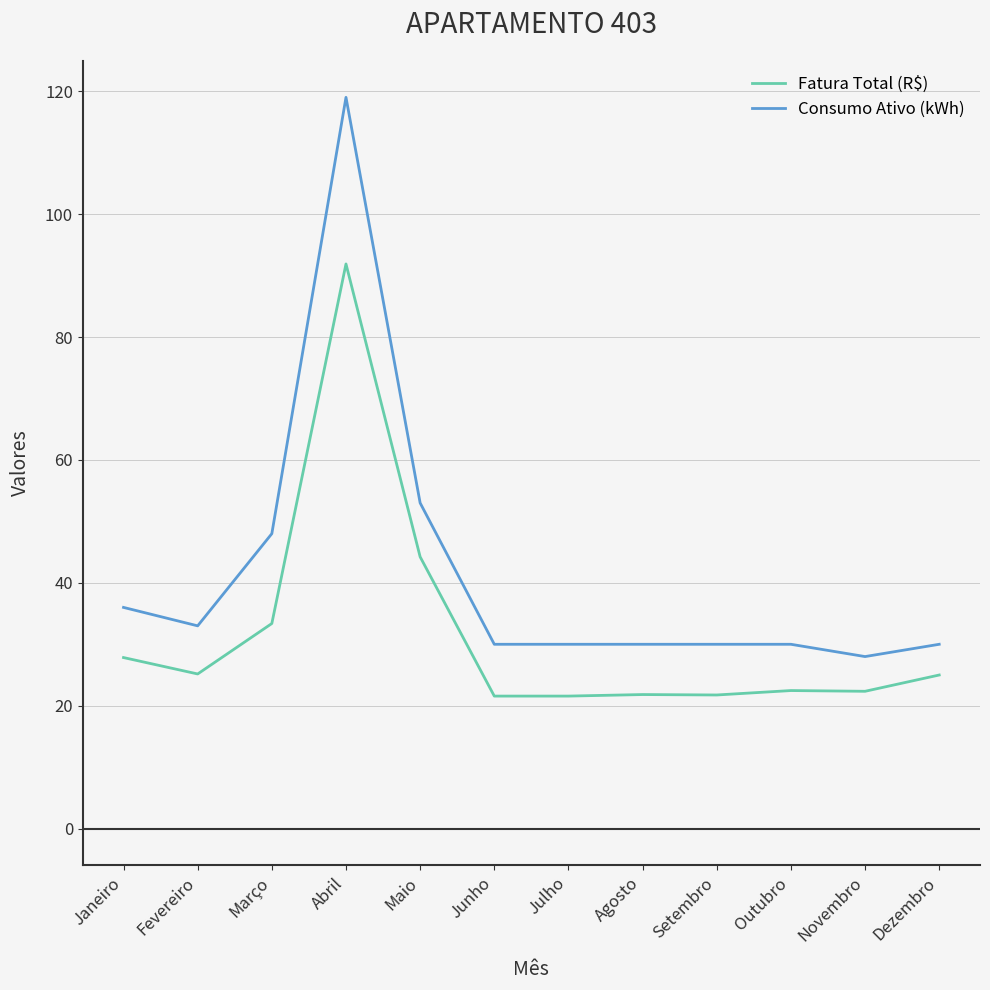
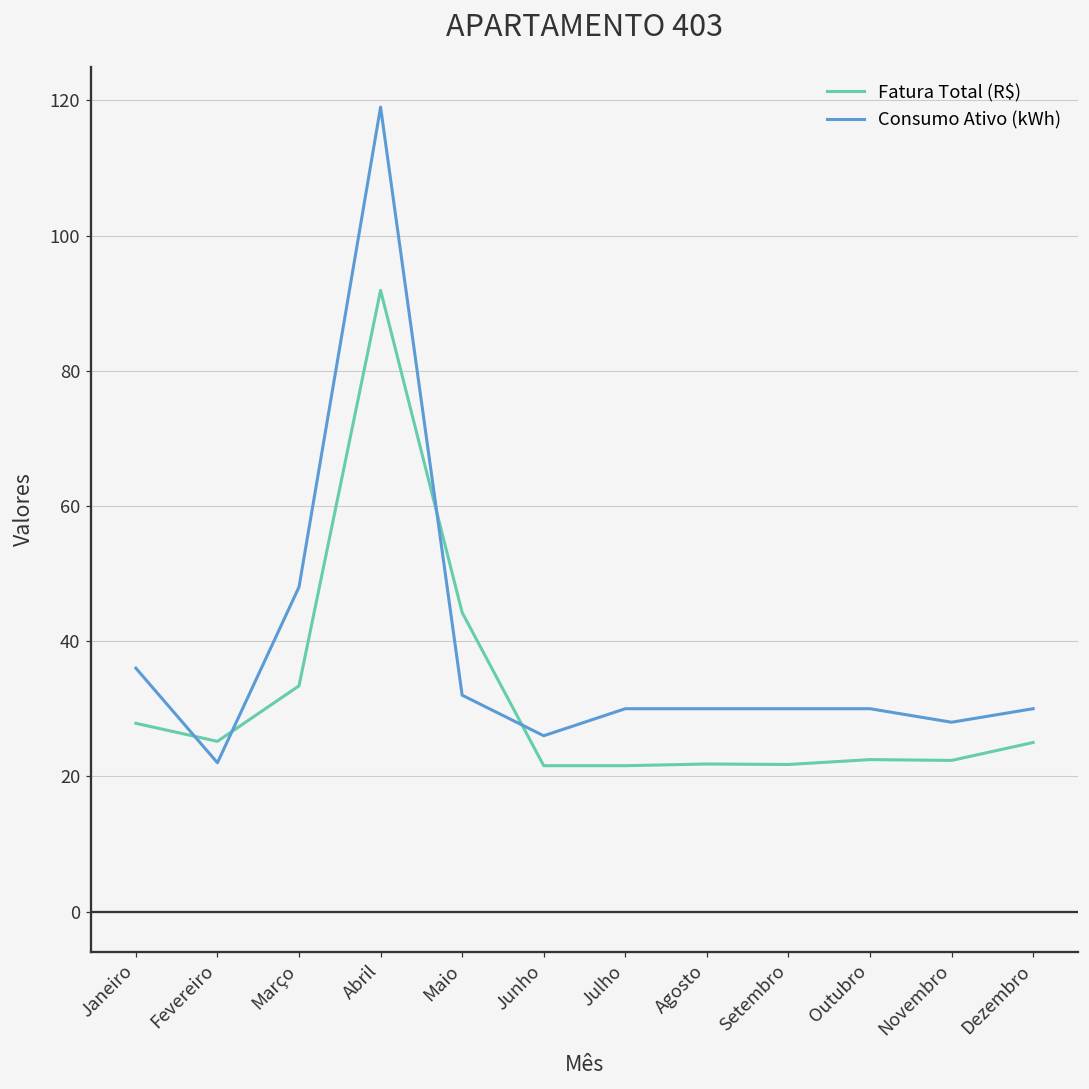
  {
    "Fatura Total (R$)": {
      "Janeiro": 28,
      "Fevereiro": 25,
      "Março": 33,
      "Abril": 92,
      "Maio": 44,
      "Junho": 22,
      "Julho": 22,
      "Agosto": 22,
      "Setembro": 22,
      "Outubro": 22,
      "Novembro": 22,
      "Dezembro": 25
    },
    "Consumo Ativo (kWh)": {
      "Janeiro": 36,
-     "Fevereiro": 33,
+     "Fevereiro": 22,
      "Março": 48,
      "Abril": 119,
-     "Maio": 53,
-     "Junho": 30,
+     "Maio": 32,
+     "Junho": 26,
      "Julho": 30,
      "Agosto": 30,
      "Setembro": 30,
      "Outubro": 30,
      "Novembro": 28,
      "Dezembro": 30
    }
  }
